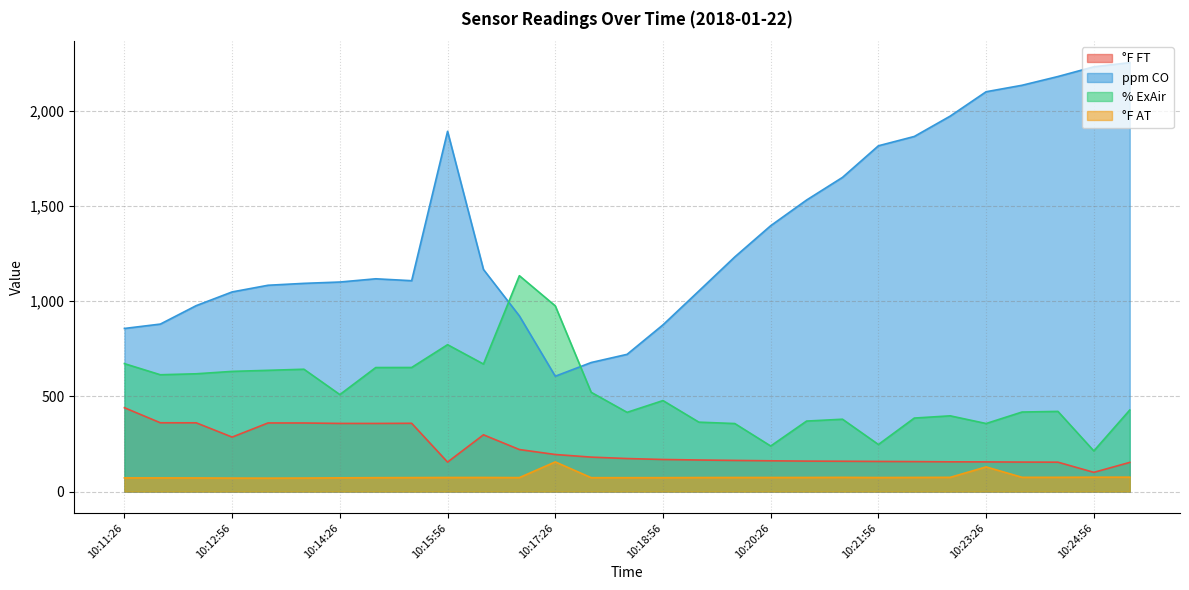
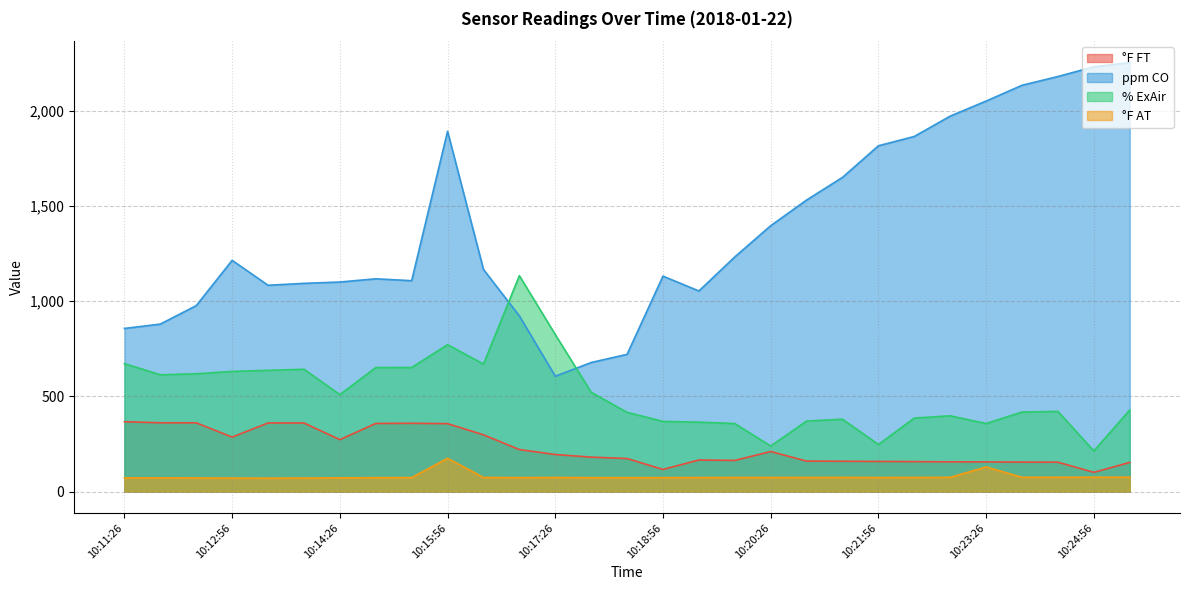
  {
    "°F FT": {
-     "10:11:26": "440",
+     "10:11:26": "370",
      "10:12:56": "290",
-     "10:14:26": "360",
-     "10:15:56": "150",
+     "10:14:26": "270",
+     "10:15:56": "360",
      "10:17:26": "190",
-     "10:18:56": "170",
-     "10:20:26": "160",
+     "10:18:56": "120",
+     "10:20:26": "210",
      "10:21:56": "160",
      "10:23:26": "160",
      "10:24:56": "100"
    },
    "ppm CO": {
      "10:11:26": "860",
-     "10:12:56": "1,050",
+     "10:12:56": "1,220",
      "10:14:26": "1,100",
      "10:15:56": "1,890",
      "10:17:26": "610",
-     "10:18:56": "880",
+     "10:18:56": "1,130",
      "10:20:26": "1,400",
      "10:21:56": "1,820",
-     "10:23:26": "2,100"
+     "10:23:26": "2,050"
    },
    "% ExAir": {
      "10:11:26": "670",
      "10:12:56": "630",
      "10:14:26": "510",
      "10:15:56": "770",
-     "10:17:26": "980",
-     "10:18:56": "480",
+     "10:17:26": "820",
+     "10:18:56": "370",
      "10:20:26": "240",
      "10:21:56": "250",
      "10:23:26": "360",
      "10:24:56": "210"
    },
    "°F AT": {
      "10:11:26": "70",
      "10:12:56": "70",
      "10:14:26": "70",
-     "10:15:56": "70",
-     "10:17:26": "160",
+     "10:15:56": "170",
+     "10:17:26": "70",
      "10:18:56": "70",
      "10:20:26": "70",
      "10:21:56": "70",
      "10:23:26": "130",
      "10:24:56": "80"
    }
  }
